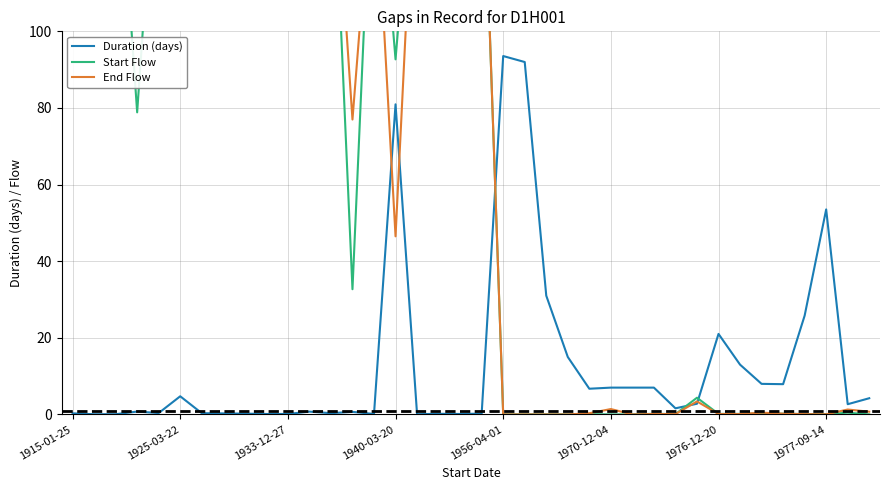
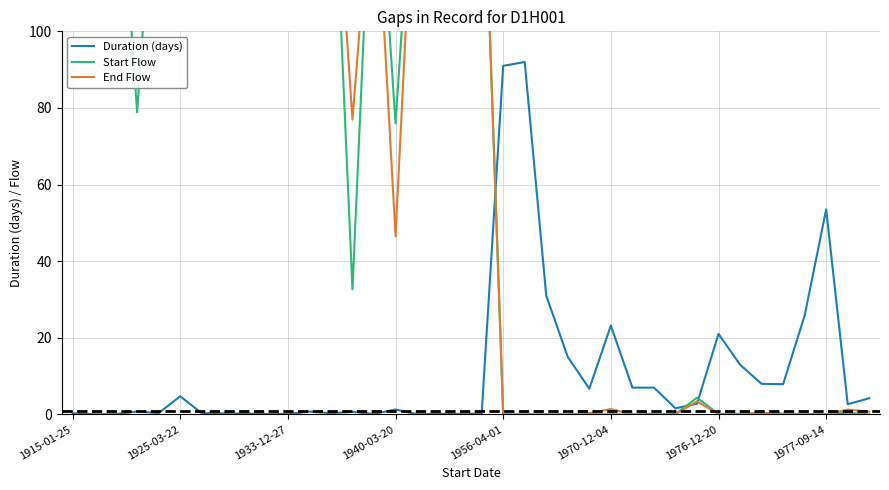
  {
    "Duration (days)": {
      "1915-01-25": 0,
      "1925-03-22": 5,
      "1933-12-27": 0,
-     "1940-03-20": 81,
-     "1956-04-01": 94,
-     "1970-12-04": 7,
+     "1940-03-20": 1,
+     "1956-04-01": 91,
+     "1970-12-04": 23,
      "1976-12-20": 21,
      "1977-09-14": 54
    },
    "Start Flow": {
-     "1940-03-20": 93,
+     "1940-03-20": 76,
      "1970-12-04": 0
    },
    "End Flow": {
      "1940-03-20": 46,
      "1970-12-04": 1
    }
  }
